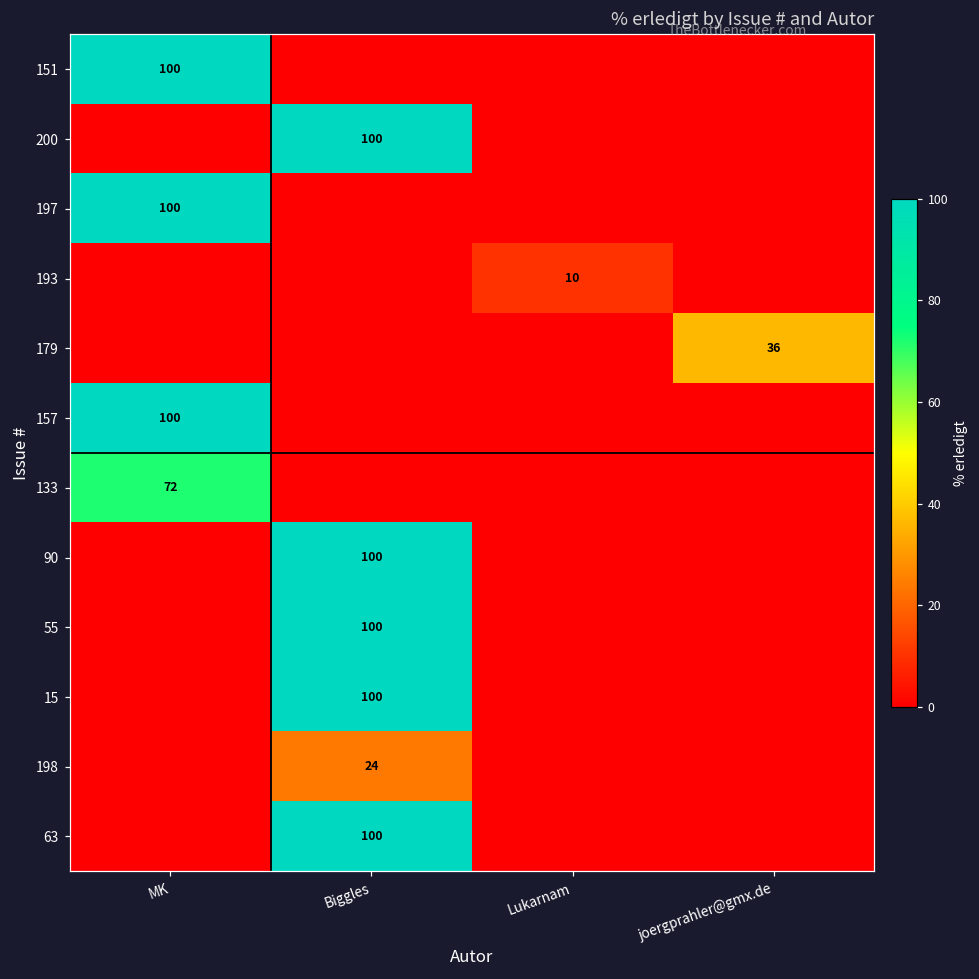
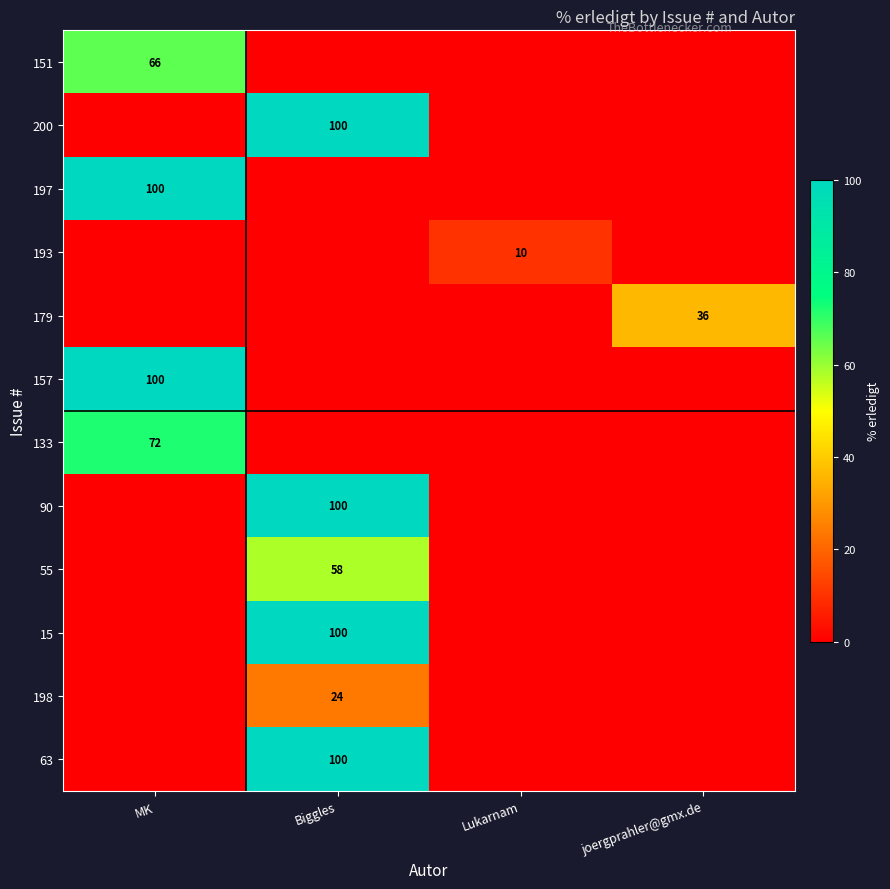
  {
    "151": {
-     "MK": 100
+     "MK": 66
    },
    "200": {
      "Biggles": 100
    },
    "197": {
      "MK": 100
    },
    "193": {
      "Lukarnam": 10
    },
    "179": {
      "joergprahler@gmx.de": 36
    },
    "157": {
      "MK": 100
    },
    "133": {
      "MK": 72
    },
    "90": {
      "Biggles": 100
    },
    "55": {
-     "Biggles": 100
+     "Biggles": 58
    },
    "15": {
      "Biggles": 100
    },
    "198": {
      "Biggles": 24
    },
    "63": {
      "Biggles": 100
    }
  }
